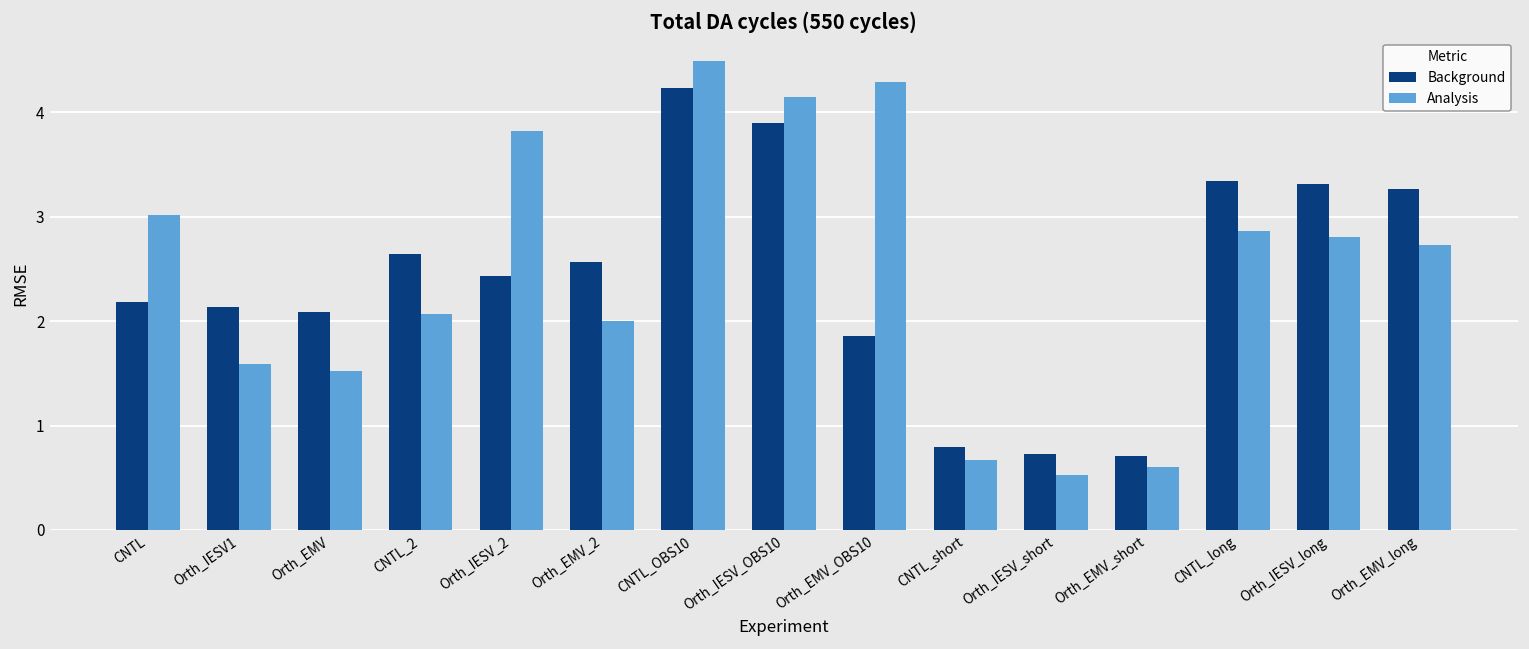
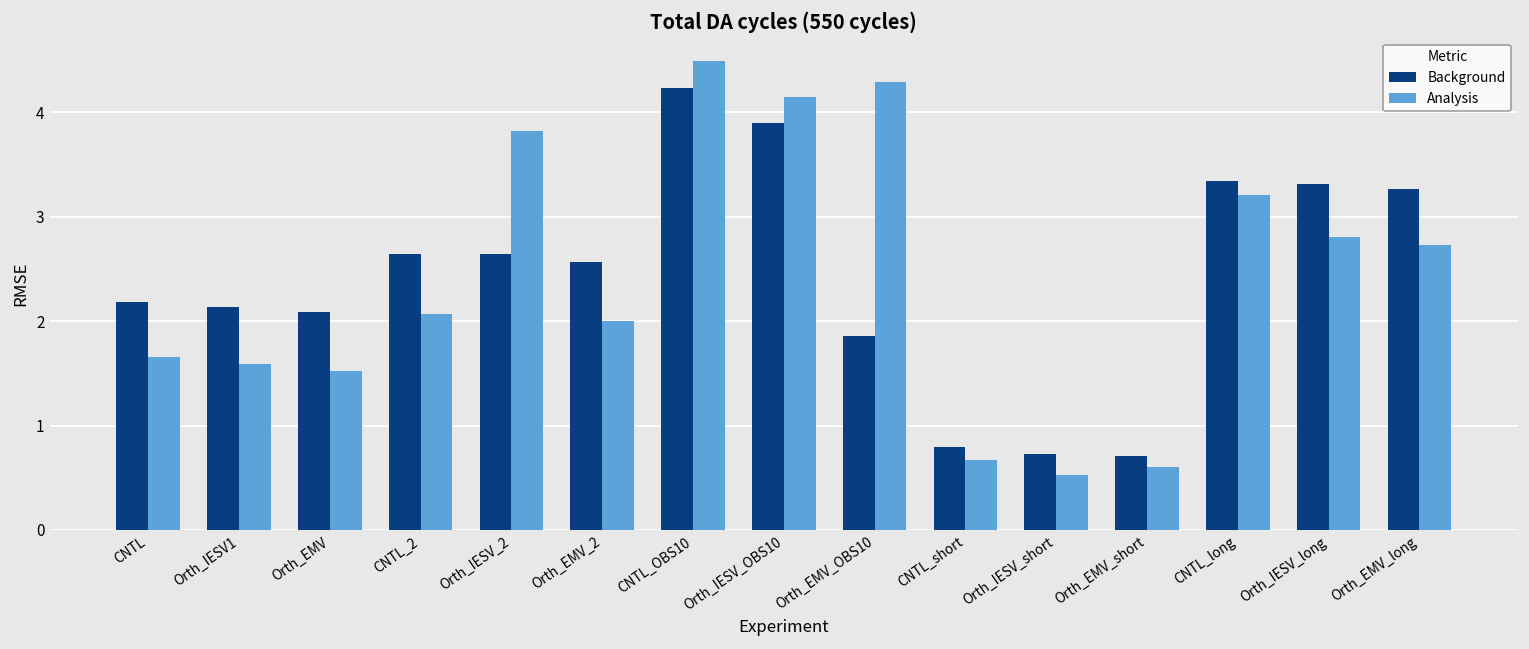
  {
    "Background": {
      "CNTL": 2.2,
      "Orth_IESV1": 2.1,
      "Orth_EMV": 2.1,
      "CNTL_2": 2.6,
-     "Orth_IESV_2": 2.4,
+     "Orth_IESV_2": 2.6,
      "Orth_EMV_2": 2.6,
      "CNTL_OBS10": 4.2,
      "Orth_IESV_OBS10": 3.9,
      "Orth_EMV_OBS10": 1.9,
      "CNTL_short": 0.8,
      "Orth_IESV_short": 0.7,
      "Orth_EMV_short": 0.7,
      "CNTL_long": 3.3,
      "Orth_IESV_long": 3.3,
      "Orth_EMV_long": 3.3
    },
    "Analysis": {
-     "CNTL": 3.0,
+     "CNTL": 1.7,
      "Orth_IESV1": 1.6,
      "Orth_EMV": 1.5,
      "CNTL_2": 2.1,
      "Orth_IESV_2": 3.8,
      "Orth_EMV_2": 2.0,
      "CNTL_OBS10": 4.5,
      "Orth_IESV_OBS10": 4.1,
      "Orth_EMV_OBS10": 4.3,
      "CNTL_short": 0.7,
      "Orth_IESV_short": 0.5,
      "Orth_EMV_short": 0.6,
-     "CNTL_long": 2.9,
+     "CNTL_long": 3.2,
      "Orth_IESV_long": 2.8,
      "Orth_EMV_long": 2.7
    }
  }
